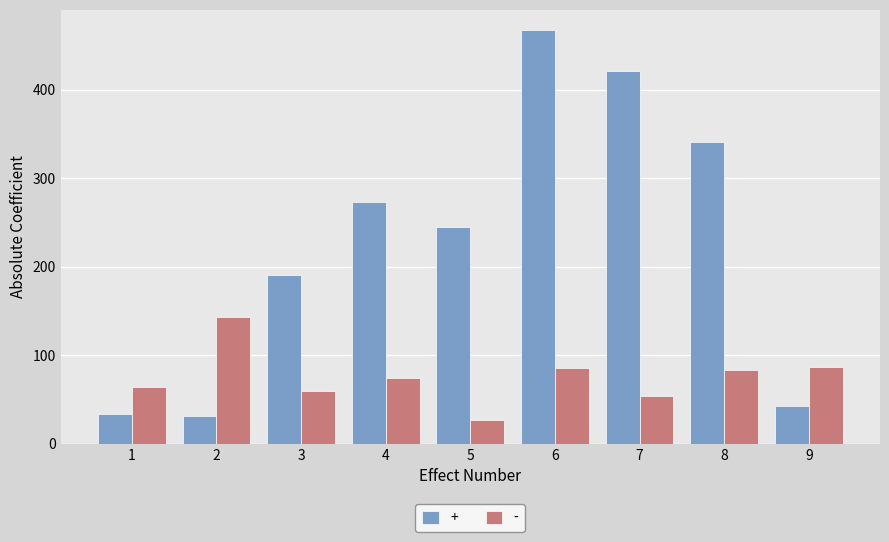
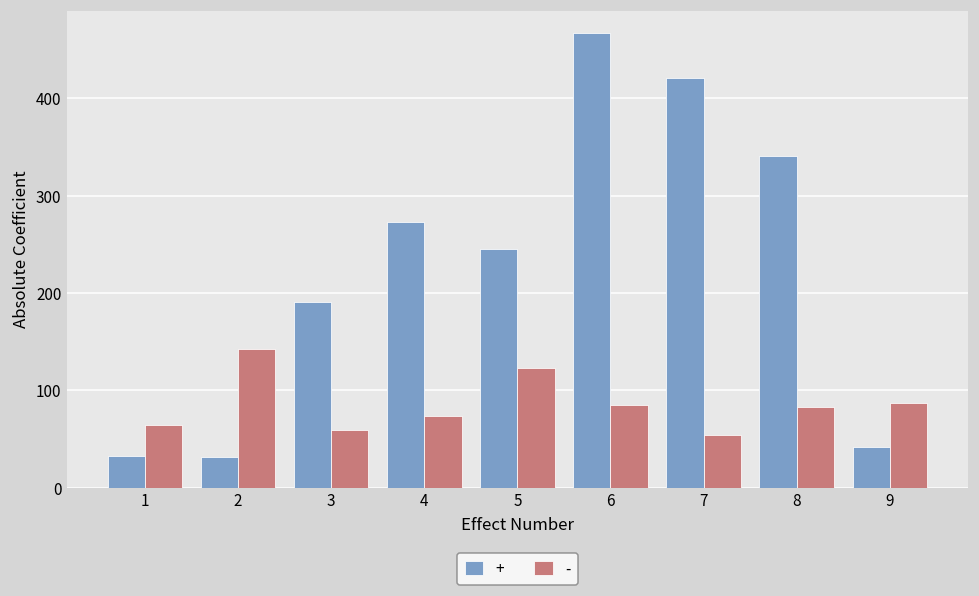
  {
    "+": {
      "1": 30,
      "2": 30,
      "3": 190,
      "4": 270,
      "5": 250,
      "6": 470,
      "7": 420,
      "8": 340,
      "9": 40
    },
    "-": {
      "1": 60,
      "2": 140,
      "3": 60,
      "4": 70,
-     "5": 30,
+     "5": 120,
      "6": 90,
      "7": 50,
      "8": 80,
      "9": 90
    }
  }
